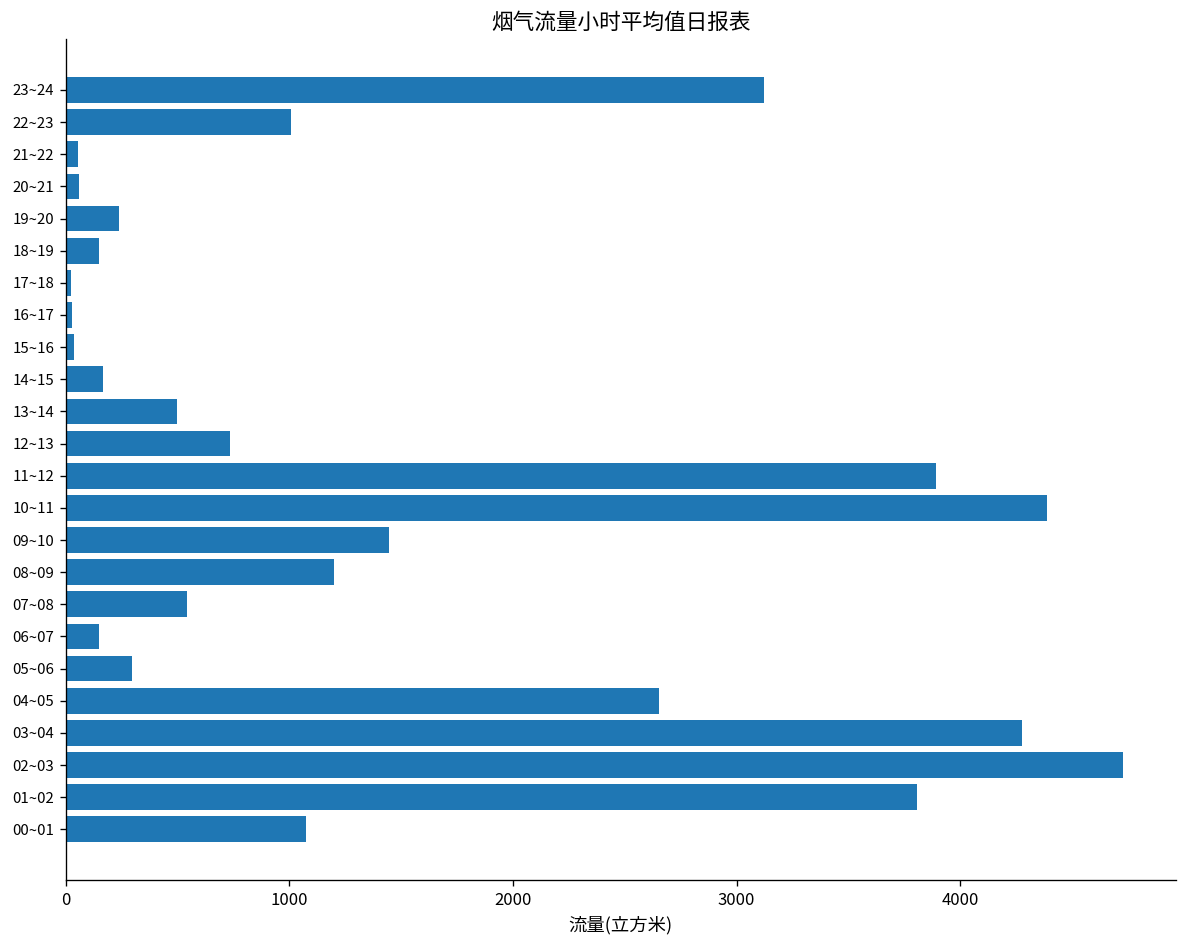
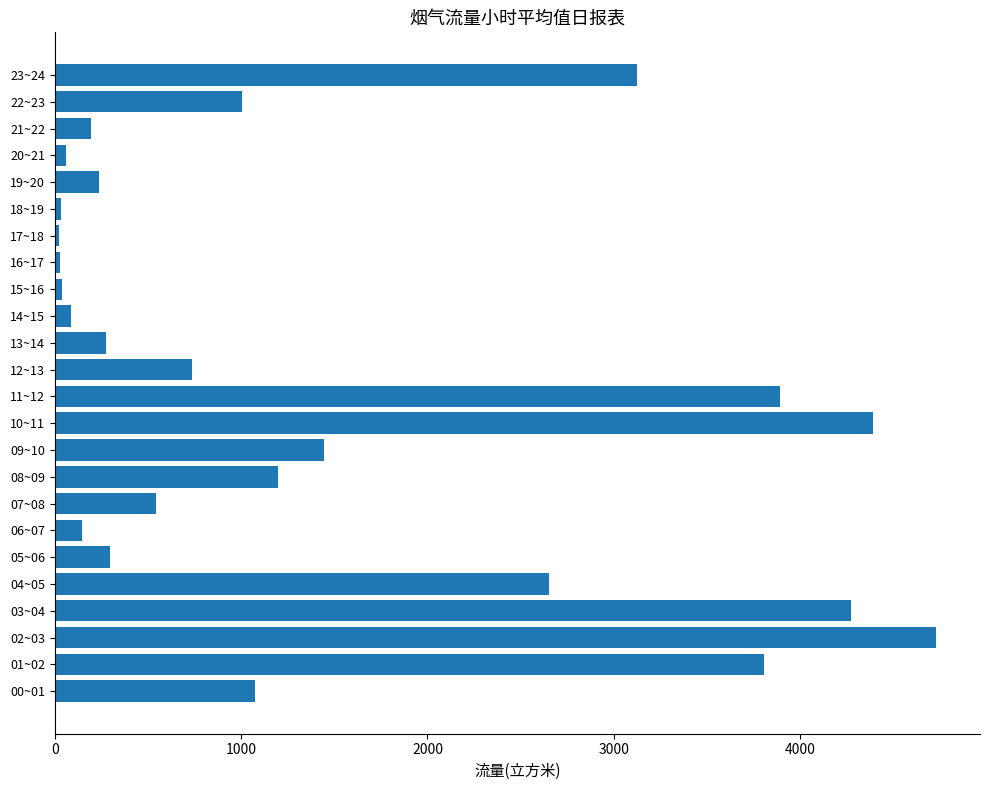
  {
    "23~24": 3120,
    "22~23": 1010,
-   "21~22": 60,
+   "21~22": 190,
    "20~21": 60,
    "19~20": 240,
-   "18~19": 150,
+   "18~19": 30,
    "17~18": 20,
    "16~17": 30,
    "15~16": 40,
-   "14~15": 160,
-   "13~14": 500,
+   "14~15": 90,
+   "13~14": 280,
    "12~13": 730,
    "11~12": 3890,
    "10~11": 4390,
    "09~10": 1450,
    "08~09": 1200,
    "07~08": 540,
    "06~07": 150,
    "05~06": 300,
    "04~05": 2650,
    "03~04": 4270,
    "02~03": 4730,
    "01~02": 3810,
    "00~01": 1070
  }
